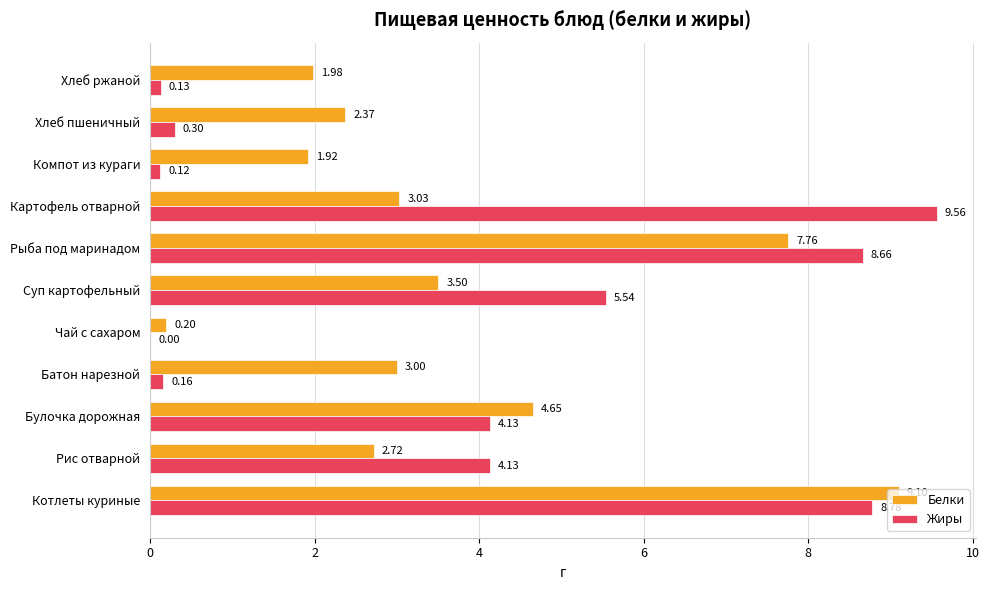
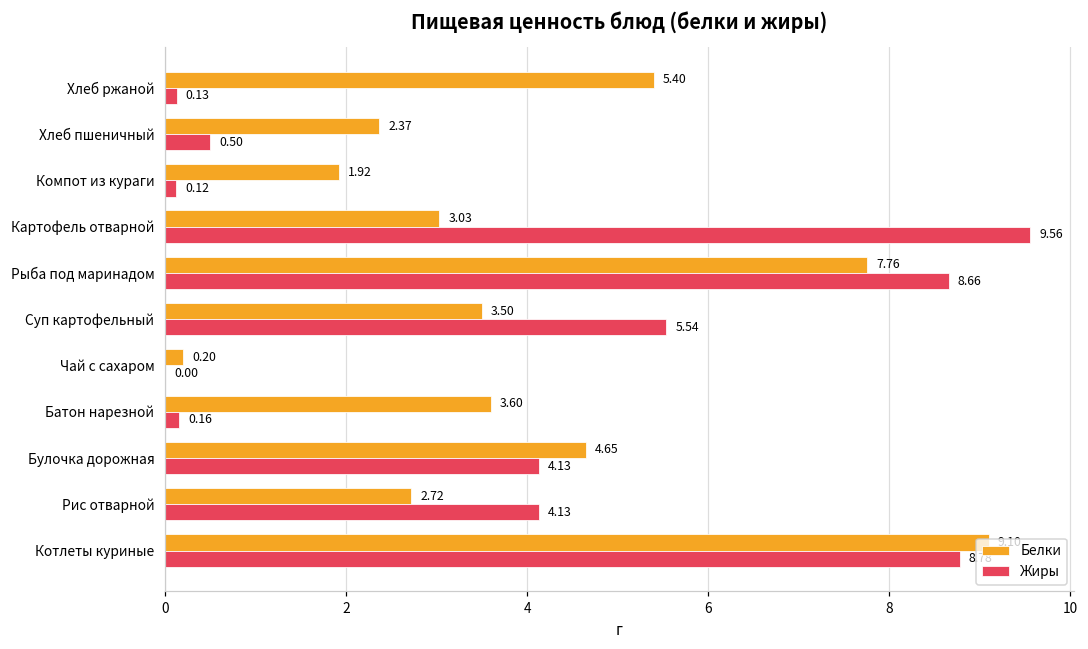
  {
    "Белки": {
-     "Хлеб ржаной": 1.98,
+     "Хлеб ржаной": 5.40,
      "Хлеб пшеничный": 2.37,
      "Компот из кураги": 1.92,
      "Картофель отварной": 3.03,
      "Рыба под маринадом": 7.76,
      "Суп картофельный": 3.50,
      "Чай с сахаром": 0.20,
-     "Батон нарезной": 3.00,
+     "Батон нарезной": 3.60,
      "Булочка дорожная": 4.65,
      "Рис отварной": 2.72
    },
    "Жиры": {
      "Хлеб ржаной": 0.13,
-     "Хлеб пшеничный": 0.30,
+     "Хлеб пшеничный": 0.50,
      "Компот из кураги": 0.12,
      "Картофель отварной": 9.56,
      "Рыба под маринадом": 8.66,
      "Суп картофельный": 5.54,
      "Чай с сахаром": 0.00,
      "Батон нарезной": 0.16,
      "Булочка дорожная": 4.13,
      "Рис отварной": 4.13
    }
  }
